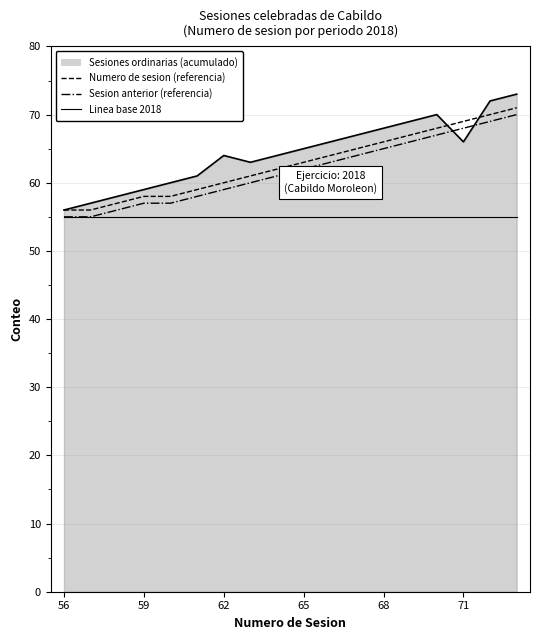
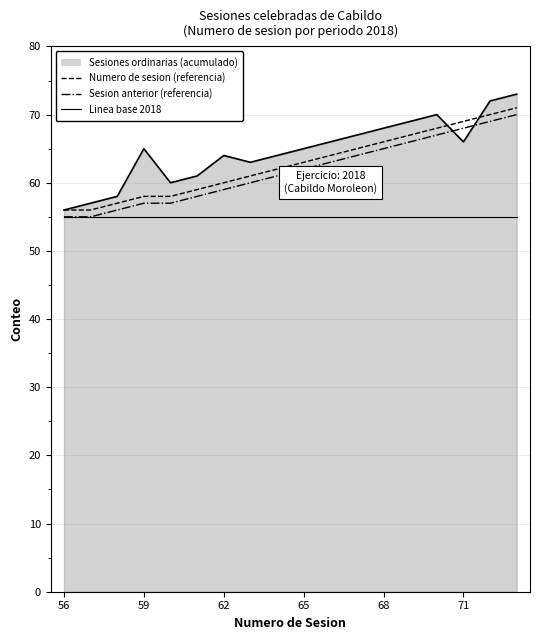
  {
    "Sesiones ordinarias (acumulado)": {
-     "59": 59,
+     "59": 65,
      "62": 64,
      "65": 65,
      "68": 68,
      "71": 66
    }
  }
